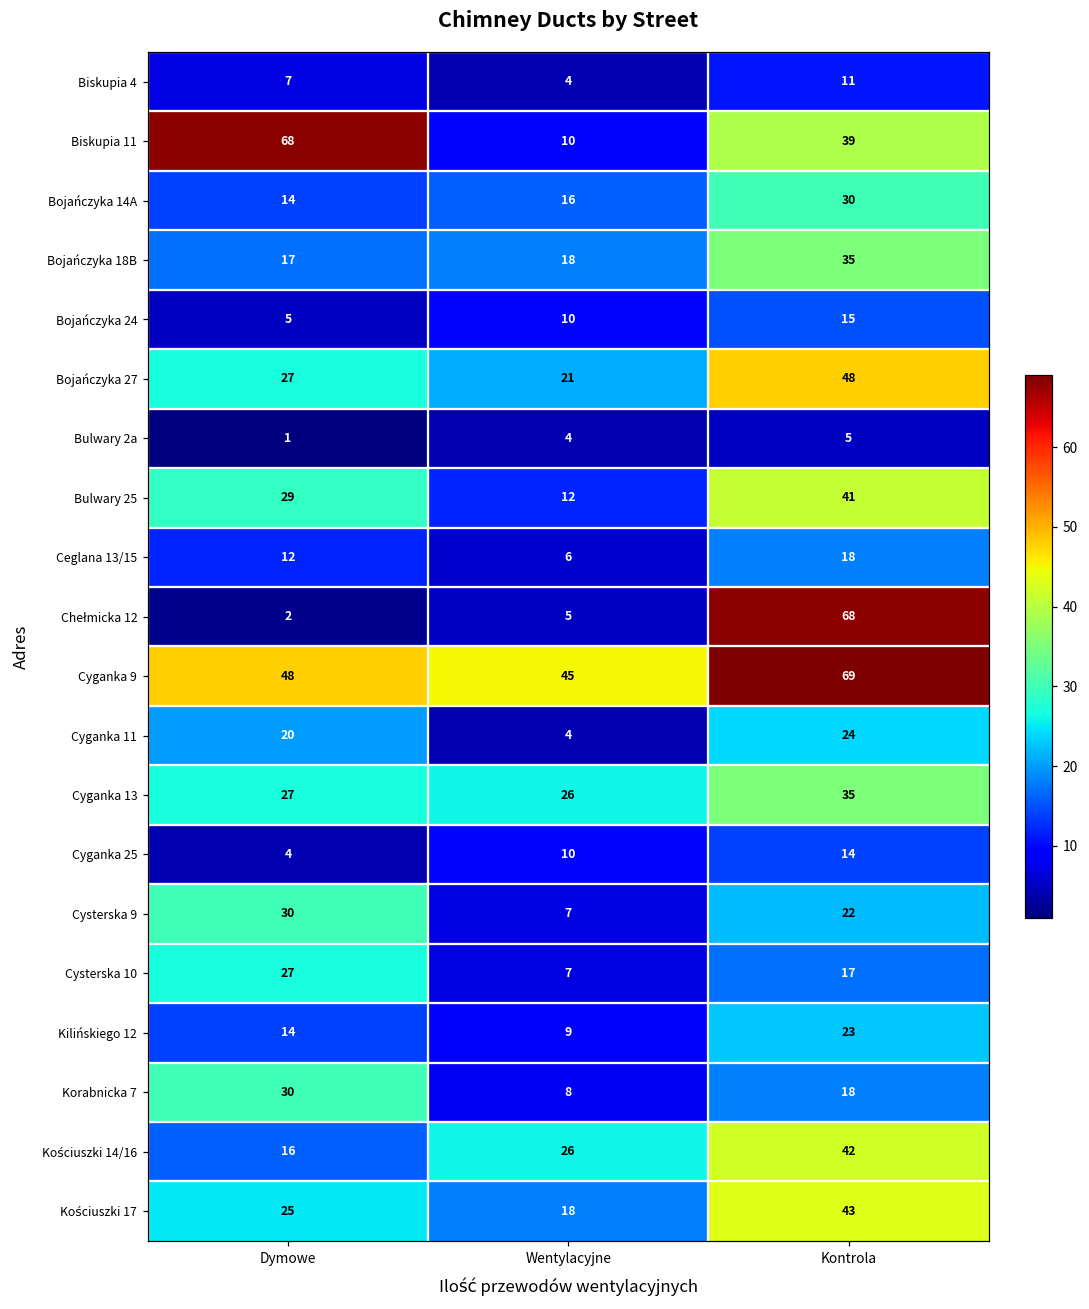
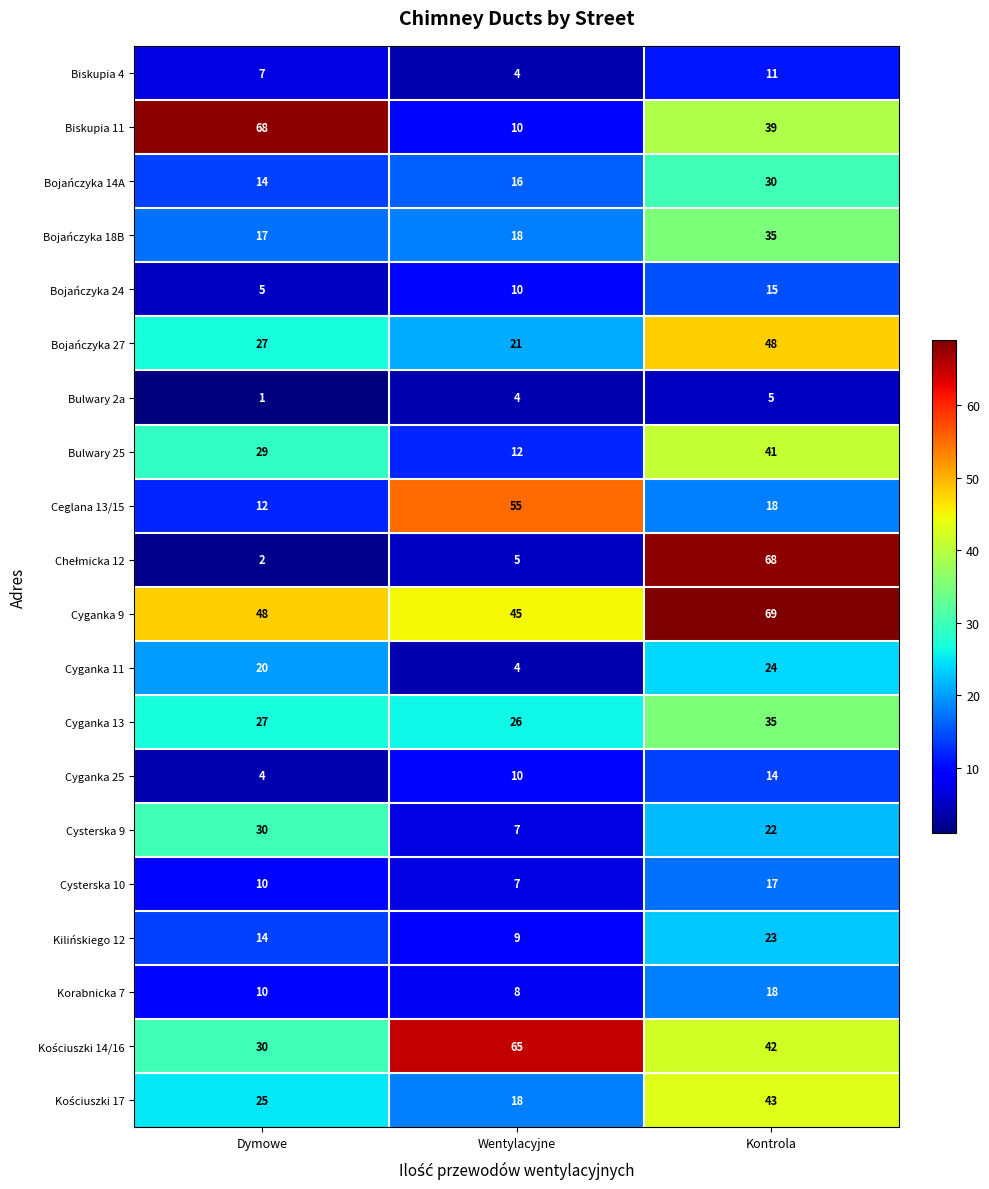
  {
    "Biskupia 4": {
      "Dymowe": 7,
      "Wentylacyjne": 4,
      "Kontrola": 11
    },
    "Biskupia 11": {
      "Dymowe": 68,
      "Wentylacyjne": 10,
      "Kontrola": 39
    },
    "Bojańczyka 14A": {
      "Dymowe": 14,
      "Wentylacyjne": 16,
      "Kontrola": 30
    },
    "Bojańczyka 18B": {
      "Dymowe": 17,
      "Wentylacyjne": 18,
      "Kontrola": 35
    },
    "Bojańczyka 24": {
      "Dymowe": 5,
      "Wentylacyjne": 10,
      "Kontrola": 15
    },
    "Bojańczyka 27": {
      "Dymowe": 27,
      "Wentylacyjne": 21,
      "Kontrola": 48
    },
    "Bulwary 2a": {
      "Dymowe": 1,
      "Wentylacyjne": 4,
      "Kontrola": 5
    },
    "Bulwary 25": {
      "Dymowe": 29,
      "Wentylacyjne": 12,
      "Kontrola": 41
    },
    "Ceglana 13/15": {
      "Dymowe": 12,
-     "Wentylacyjne": 6,
+     "Wentylacyjne": 55,
      "Kontrola": 18
    },
    "Chełmicka 12": {
      "Dymowe": 2,
      "Wentylacyjne": 5,
      "Kontrola": 68
    },
    "Cyganka 9": {
      "Dymowe": 48,
      "Wentylacyjne": 45,
      "Kontrola": 69
    },
    "Cyganka 11": {
      "Dymowe": 20,
      "Wentylacyjne": 4,
      "Kontrola": 24
    },
    "Cyganka 13": {
      "Dymowe": 27,
      "Wentylacyjne": 26,
      "Kontrola": 35
    },
    "Cyganka 25": {
      "Dymowe": 4,
      "Wentylacyjne": 10,
      "Kontrola": 14
    },
    "Cysterska 9": {
      "Dymowe": 30,
      "Wentylacyjne": 7,
      "Kontrola": 22
    },
    "Cysterska 10": {
-     "Dymowe": 27,
+     "Dymowe": 10,
      "Wentylacyjne": 7,
      "Kontrola": 17
    },
    "Kilińskiego 12": {
      "Dymowe": 14,
      "Wentylacyjne": 9,
      "Kontrola": 23
    },
    "Korabnicka 7": {
-     "Dymowe": 30,
+     "Dymowe": 10,
      "Wentylacyjne": 8,
      "Kontrola": 18
    },
    "Kościuszki 14/16": {
-     "Dymowe": 16,
-     "Wentylacyjne": 26,
+     "Dymowe": 30,
+     "Wentylacyjne": 65,
      "Kontrola": 42
    },
    "Kościuszki 17": {
      "Dymowe": 25,
      "Wentylacyjne": 18,
      "Kontrola": 43
    }
  }
